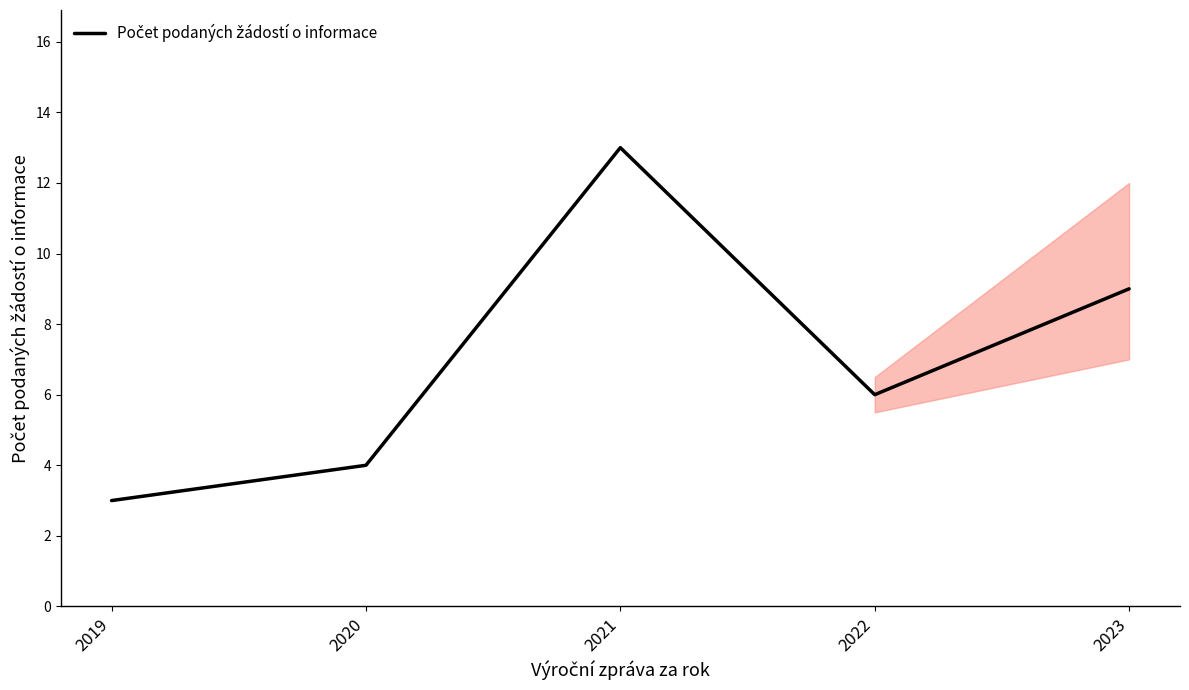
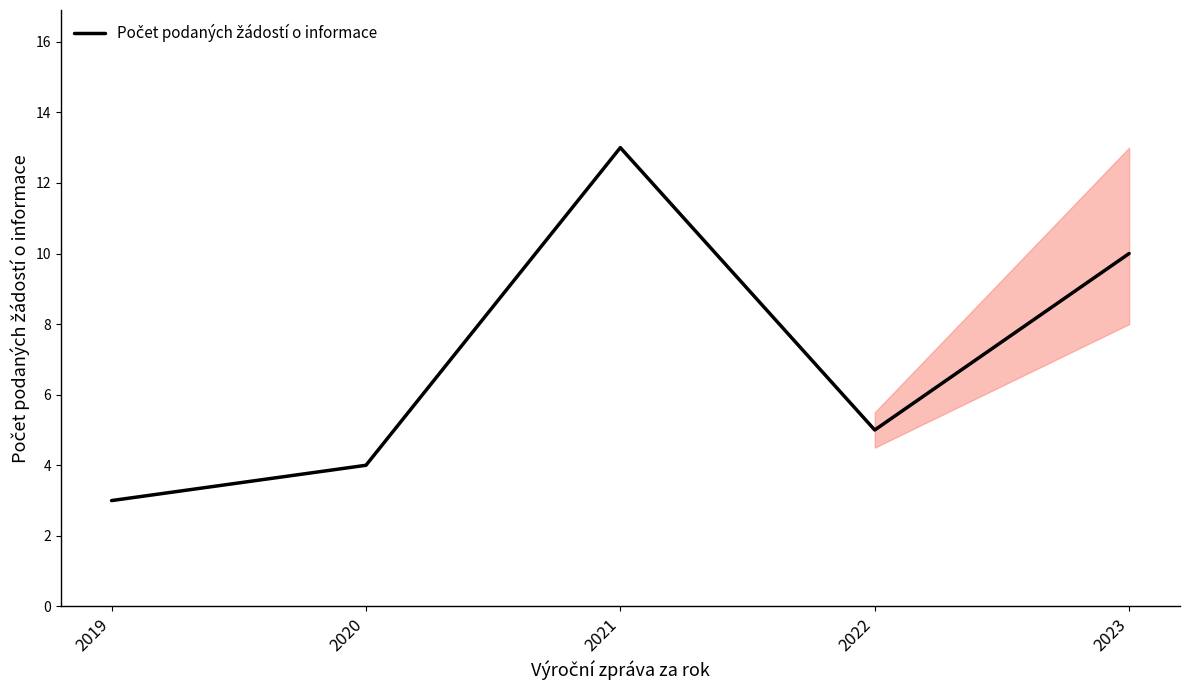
  {
    "Počet podaných žádostí o informace": {
      "2019": 3,
      "2020": 4,
      "2021": 13,
-     "2022": 6,
-     "2023": 9
+     "2022": 5,
+     "2023": 10
    }
  }
